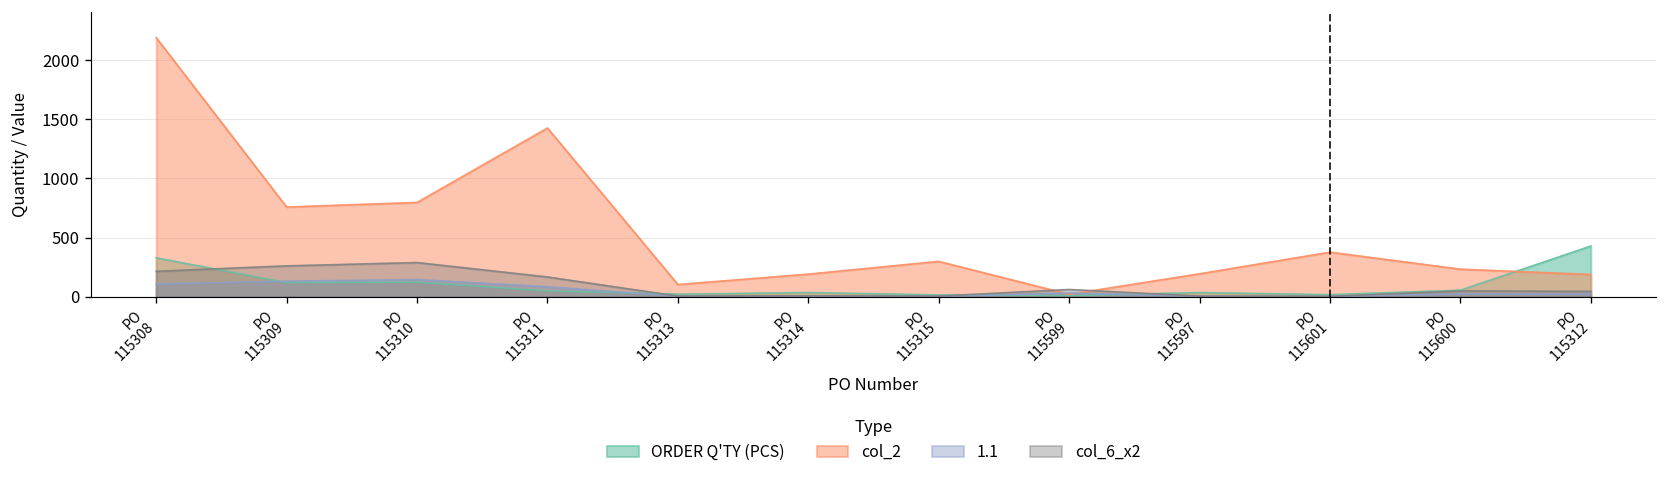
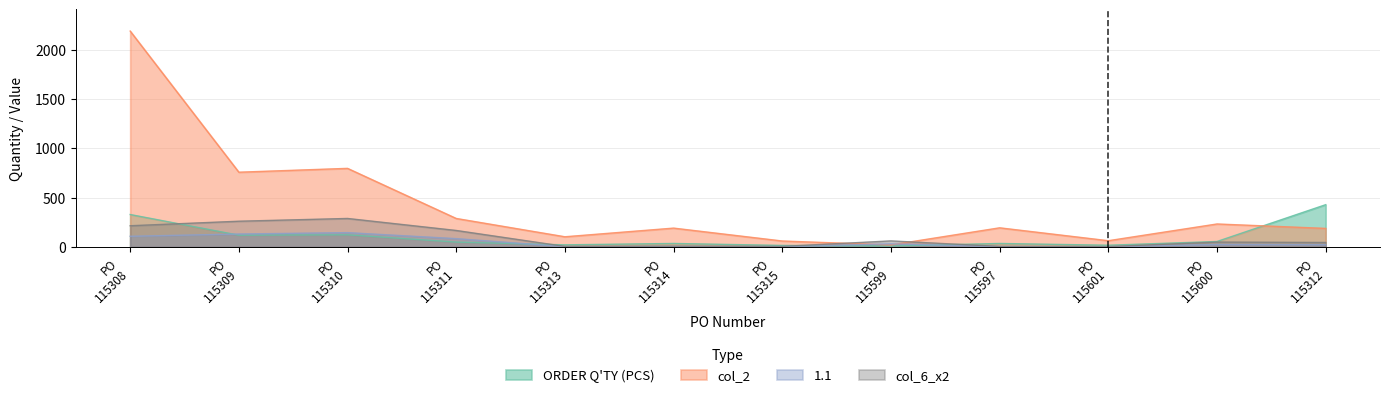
  {
    "ORDER Q'TY (PCS)": {
      "PO 115308": 300,
      "PO 115311": 0,
      "PO 115314": 0,
      "PO 115597": 0,
      "PO 115312": 400
    },
    "col_2": {
      "PO 115308": 2200,
      "PO 115309": 800,
      "PO 115310": 800,
-     "PO 115311": 1400,
+     "PO 115311": 300,
      "PO 115313": 100,
      "PO 115314": 200,
-     "PO 115315": 300,
+     "PO 115315": 100,
      "PO 115597": 200,
-     "PO 115601": 400,
+     "PO 115601": 100,
      "PO 115600": 200,
      "PO 115312": 200
    }
  }
